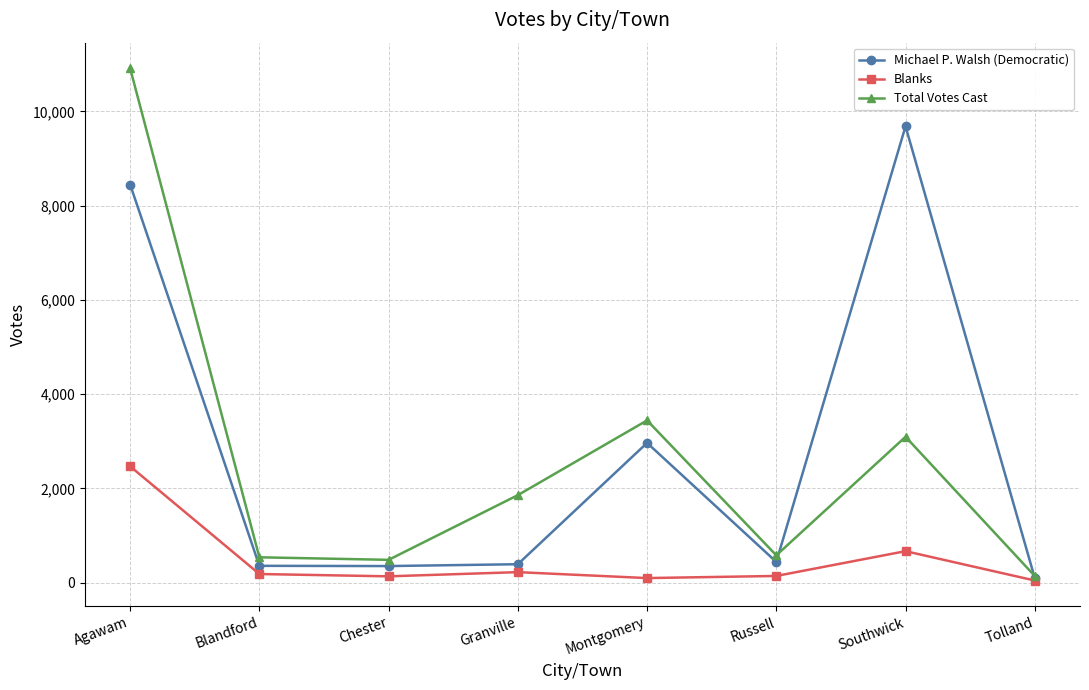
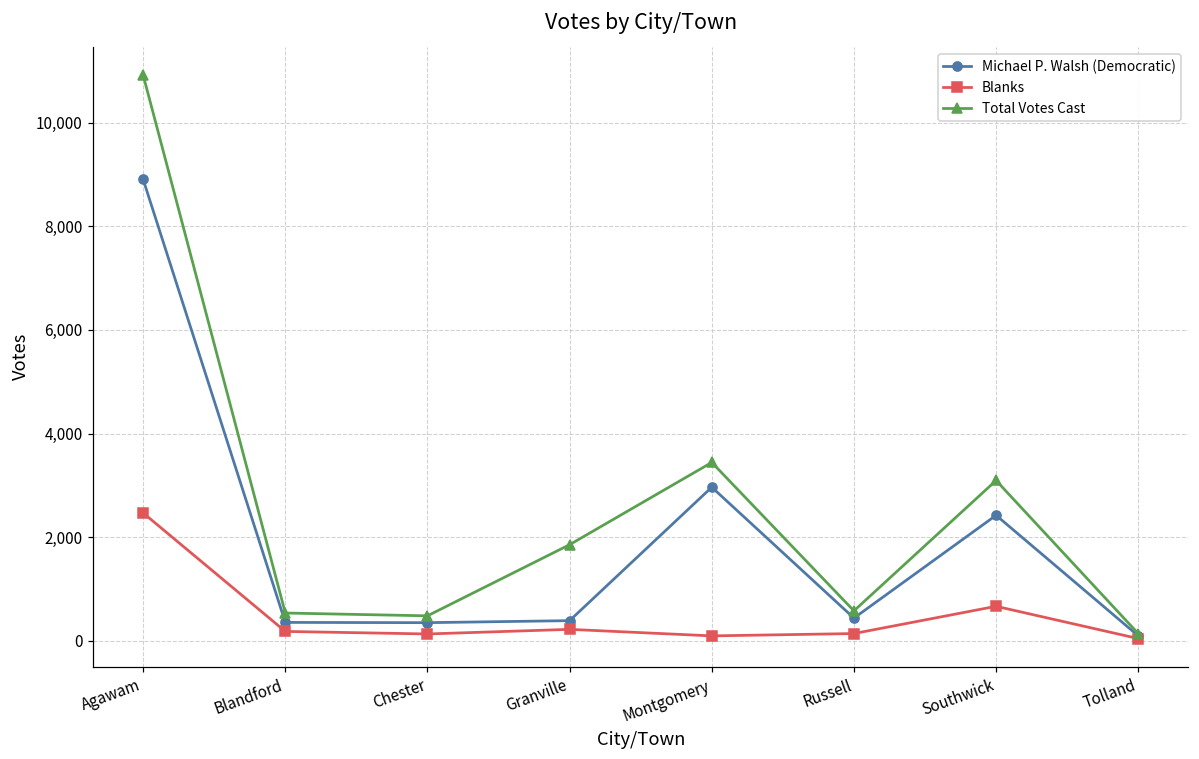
  {
    "Michael P. Walsh (Democratic)": {
-     "Agawam": "8,400",
+     "Agawam": "8,900",
      "Blandford": "400",
      "Chester": "400",
      "Granville": "400",
      "Montgomery": "3,000",
      "Russell": "400",
-     "Southwick": "9,700"
+     "Southwick": "2,400"
    },
    "Blanks": {
      "Agawam": "2,500",
      "Blandford": "200",
      "Chester": "100",
      "Granville": "200",
      "Montgomery": "100",
      "Russell": "100",
      "Southwick": "700"
    },
    "Total Votes Cast": {
      "Agawam": "10,900",
      "Blandford": "500",
      "Chester": "500",
      "Granville": "1,900",
      "Montgomery": "3,400",
      "Russell": "600",
      "Southwick": "3,100"
    }
  }
